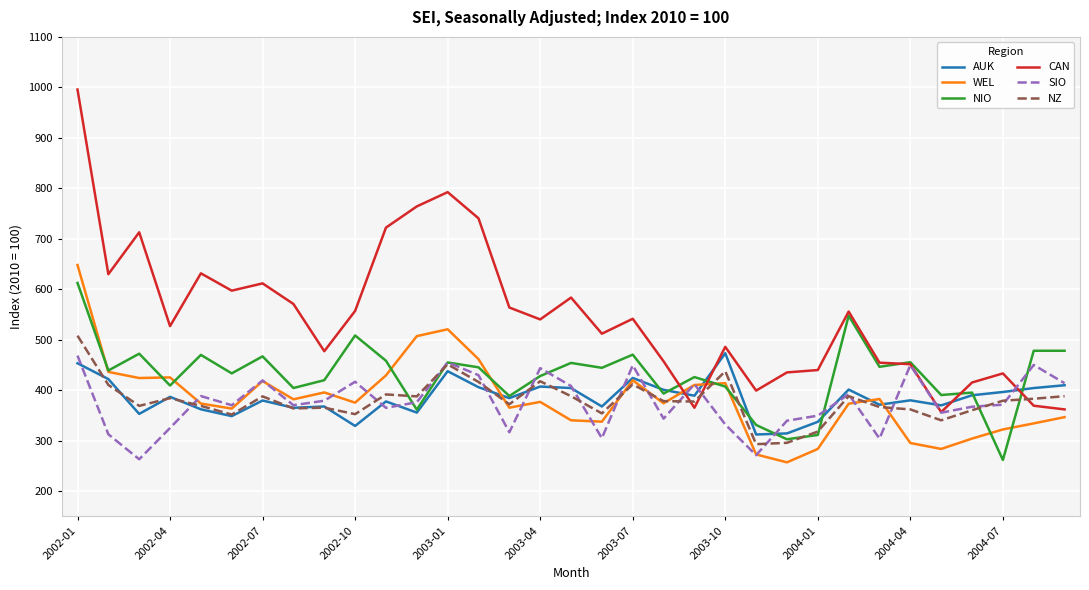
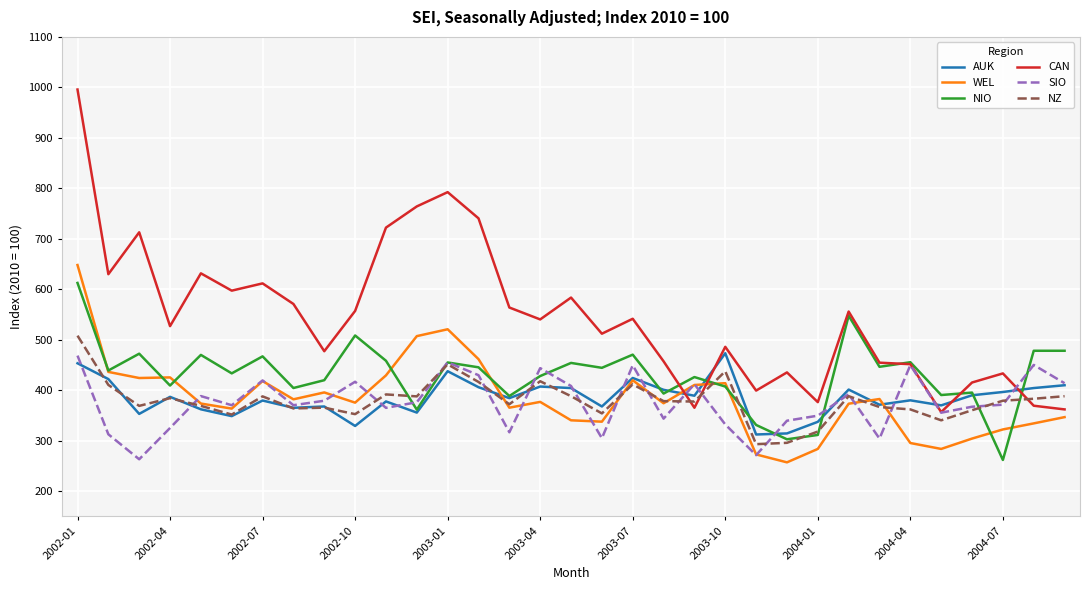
  {
    "AUK": {
      "2002-01": 450,
      "2002-07": 380,
      "2002-10": 330,
      "2003-01": 440,
      "2003-04": 410,
      "2003-10": 470,
      "2004-01": 340,
      "2004-04": 380,
      "2004-07": 400
    },
    "WEL": {
      "2002-01": 650,
      "2002-04": 430,
      "2002-10": 380,
      "2003-01": 520,
      "2003-04": 380,
      "2003-10": 410,
      "2004-01": 280,
      "2004-04": 300,
      "2004-07": 320
    },
    "NIO": {
      "2002-01": 610,
      "2002-04": 410,
      "2002-07": 470,
      "2002-10": 510,
      "2003-04": 430,
      "2003-07": 470,
      "2003-10": 410,
      "2004-01": 310,
      "2004-07": 260
    },
    "CAN": {
      "2002-01": 1000,
      "2002-04": 530,
      "2002-07": 610,
      "2002-10": 560,
      "2003-01": 790,
      "2003-04": 540,
      "2003-07": 540,
      "2003-10": 490,
-     "2004-01": 440,
+     "2004-01": 380,
      "2004-07": 430
    },
    "SIO": {
      "2002-01": 470,
      "2002-04": 330,
      "2002-10": 420,
      "2003-04": 440,
      "2003-07": 450,
      "2003-10": 330,
      "2004-01": 350,
      "2004-07": 370
    },
    "NZ": {
      "2002-01": 510,
      "2002-07": 390,
      "2002-10": 350,
      "2003-04": 420,
      "2003-07": 410,
      "2003-10": 440,
      "2004-01": 320,
      "2004-04": 360,
      "2004-07": 380
    }
  }
